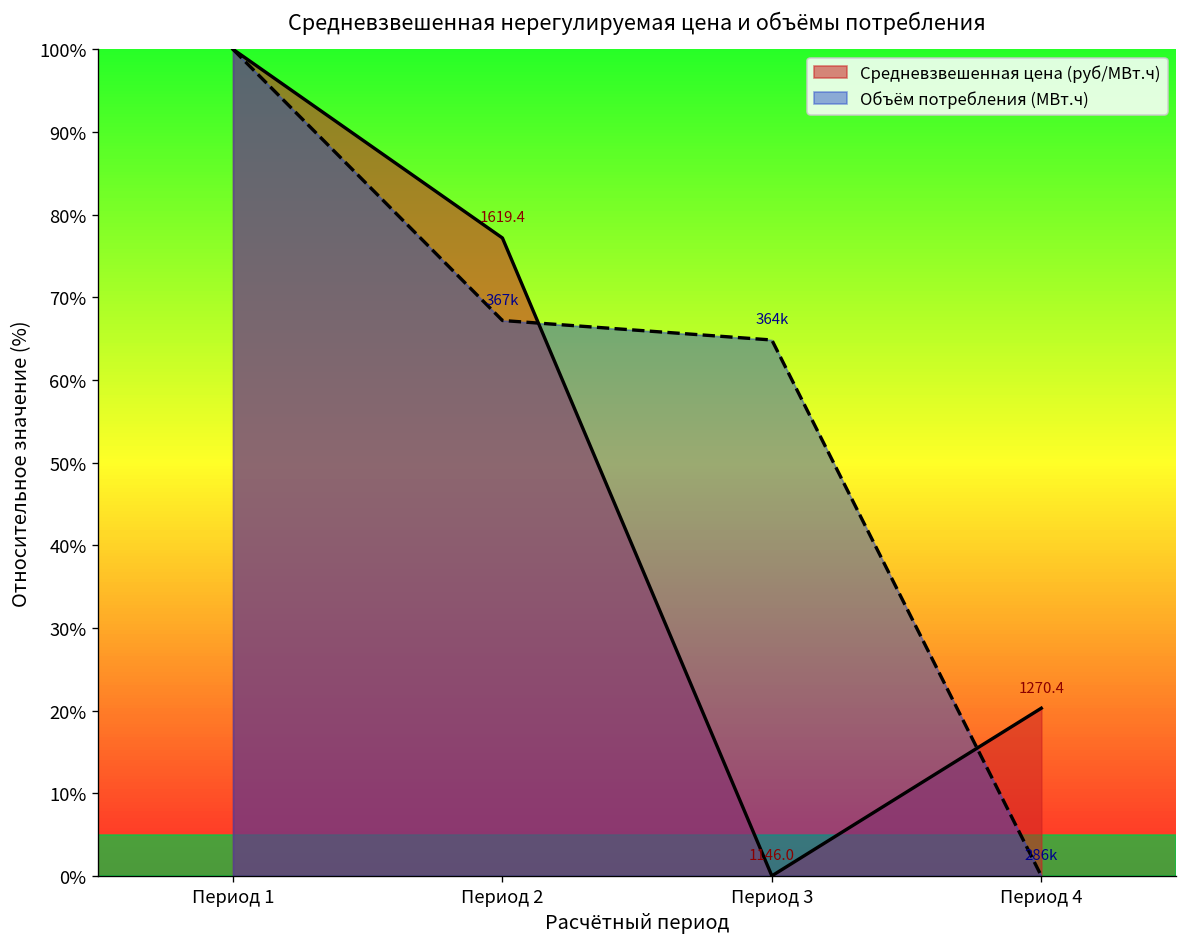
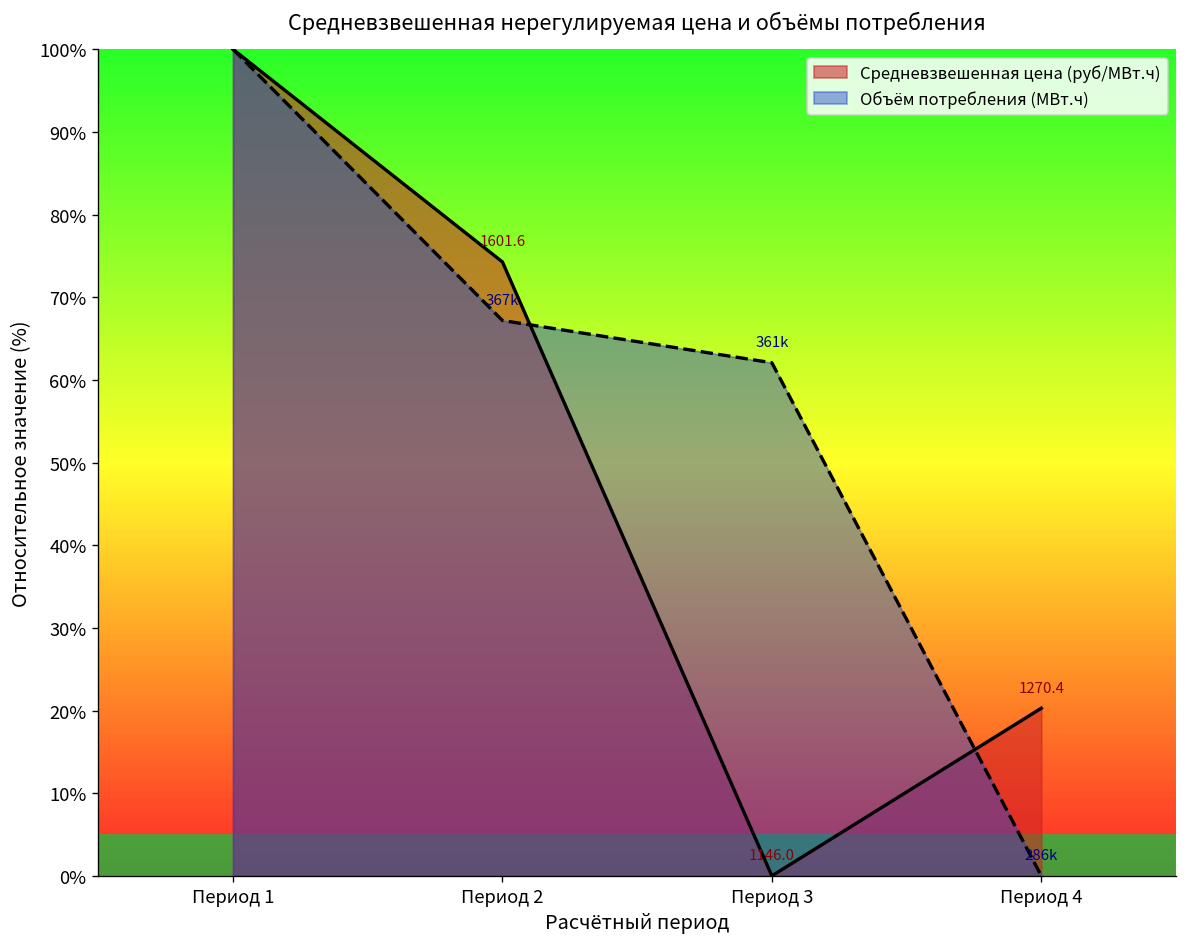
  {
    "Средневзвешенная цена (руб/МВт.ч)": {
-     "Период 2": "1619.4"
+     "Период 2": "1601.6"
    },
    "Объём потребления (МВт.ч)": {
-     "Период 3": "364k"
+     "Период 3": "361k"
    }
  }
